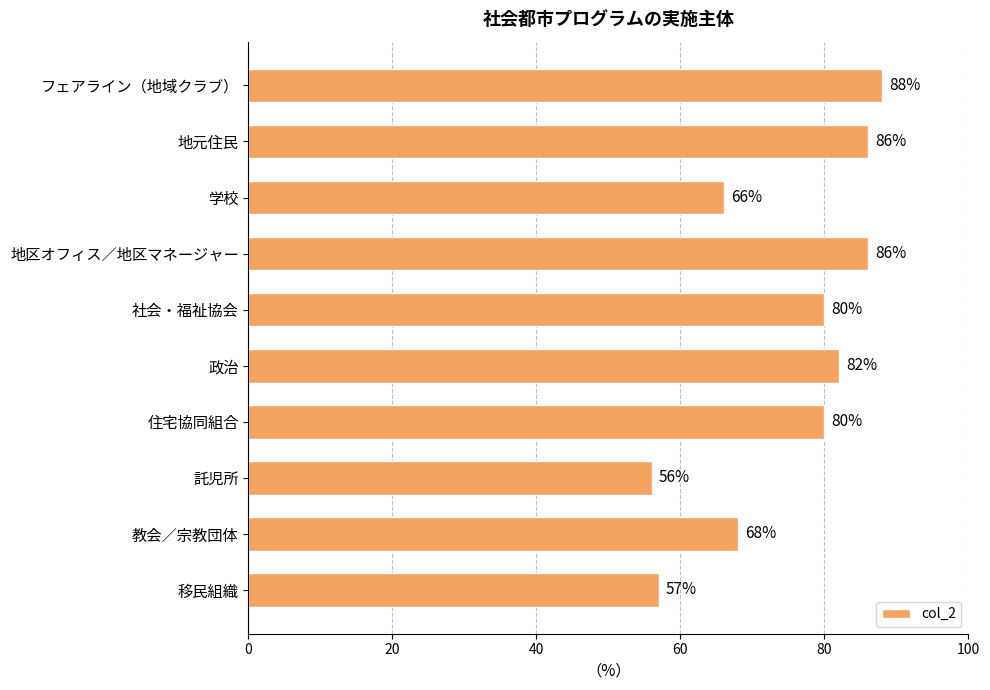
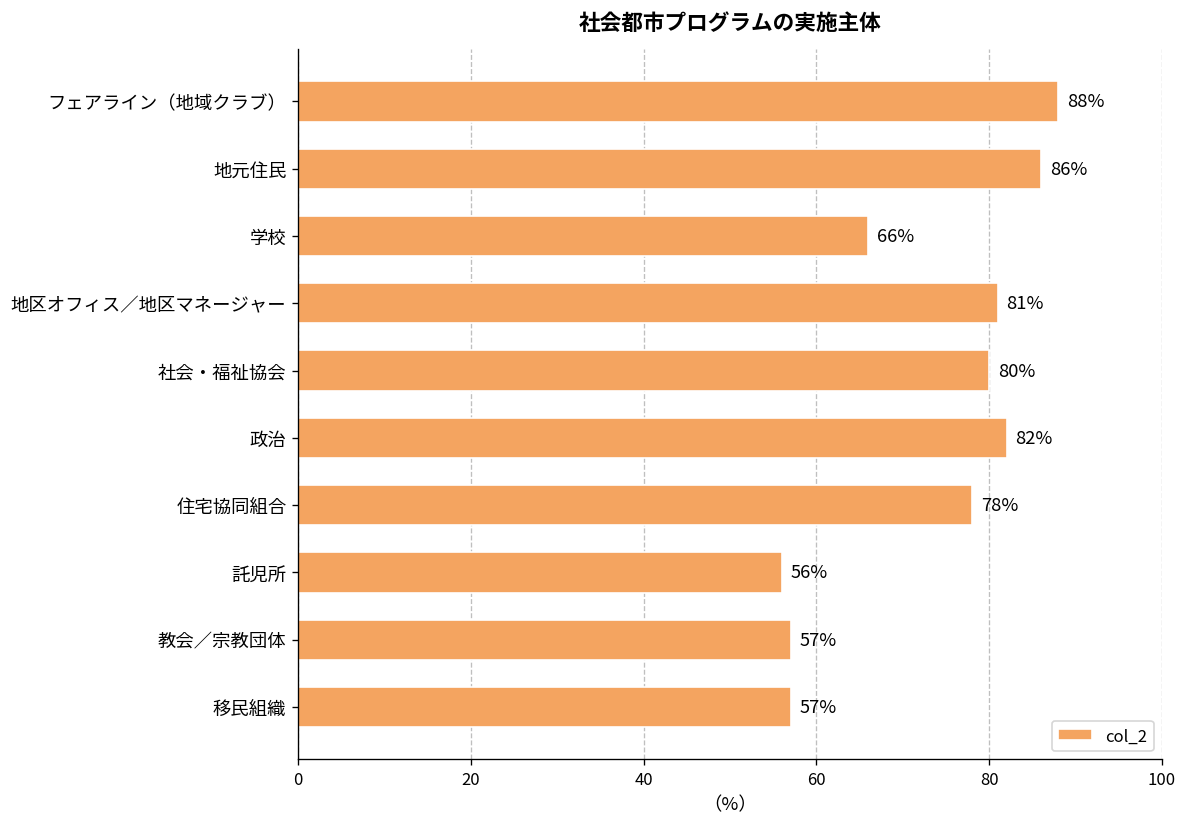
  {
    "フェアライン（地域クラブ）": "88%",
    "地元住民": "86%",
    "学校": "66%",
-   "地区オフィス／地区マネージャー": "86%",
+   "地区オフィス／地区マネージャー": "81%",
    "社会・福祉協会": "80%",
    "政治": "82%",
-   "住宅協同組合": "80%",
+   "住宅協同組合": "78%",
    "託児所": "56%",
-   "教会／宗教団体": "68%",
+   "教会／宗教団体": "57%",
    "移民組織": "57%"
  }
